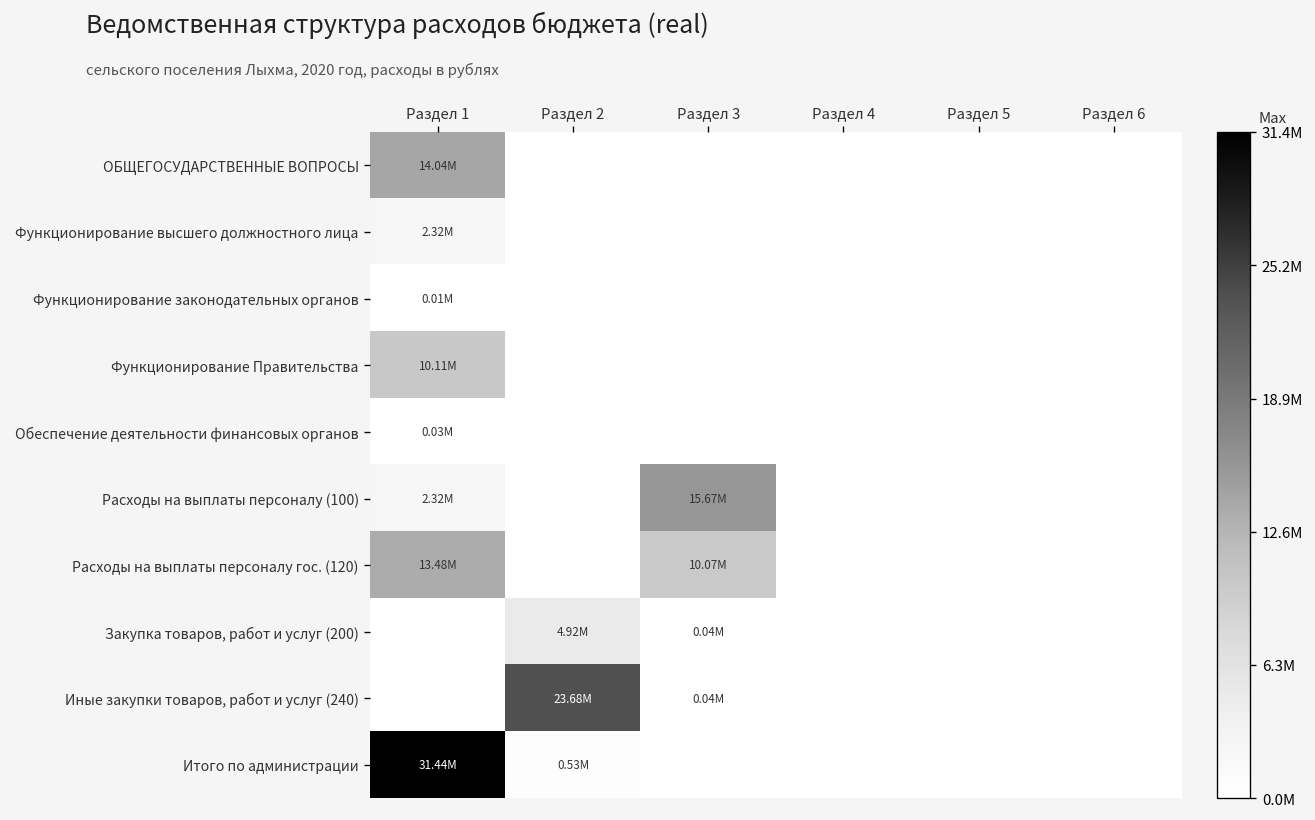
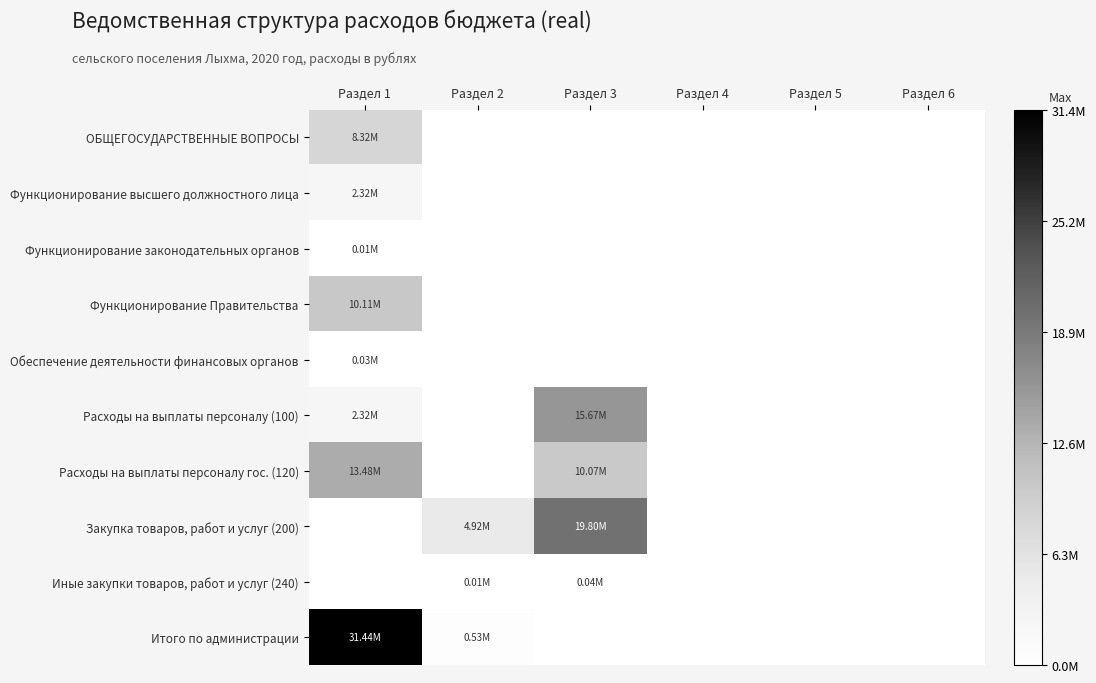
  {
    "ОБЩЕГОСУДАРСТВЕННЫЕ ВОПРОСЫ": {
-     "Раздел 1": "14.04M"
+     "Раздел 1": "8.32M"
    },
    "Функционирование высшего должностного лица": {
      "Раздел 1": "2.32M"
    },
    "Функционирование законодательных органов": {
      "Раздел 1": "0.01M"
    },
    "Функционирование Правительства": {
      "Раздел 1": "10.11M"
    },
    "Обеспечение деятельности финансовых органов": {
      "Раздел 1": "0.03M"
    },
    "Расходы на выплаты персоналу (100)": {
      "Раздел 1": "2.32M",
      "Раздел 3": "15.67M"
    },
    "Расходы на выплаты персоналу гос. (120)": {
      "Раздел 1": "13.48M",
      "Раздел 3": "10.07M"
    },
    "Закупка товаров, работ и услуг (200)": {
      "Раздел 2": "4.92M",
-     "Раздел 3": "0.04M"
+     "Раздел 3": "19.80M"
    },
    "Иные закупки товаров, работ и услуг (240)": {
-     "Раздел 2": "23.68M",
+     "Раздел 2": "0.01M",
      "Раздел 3": "0.04M"
    },
    "Итого по администрации": {
      "Раздел 1": "31.44M",
      "Раздел 2": "0.53M"
    }
  }
